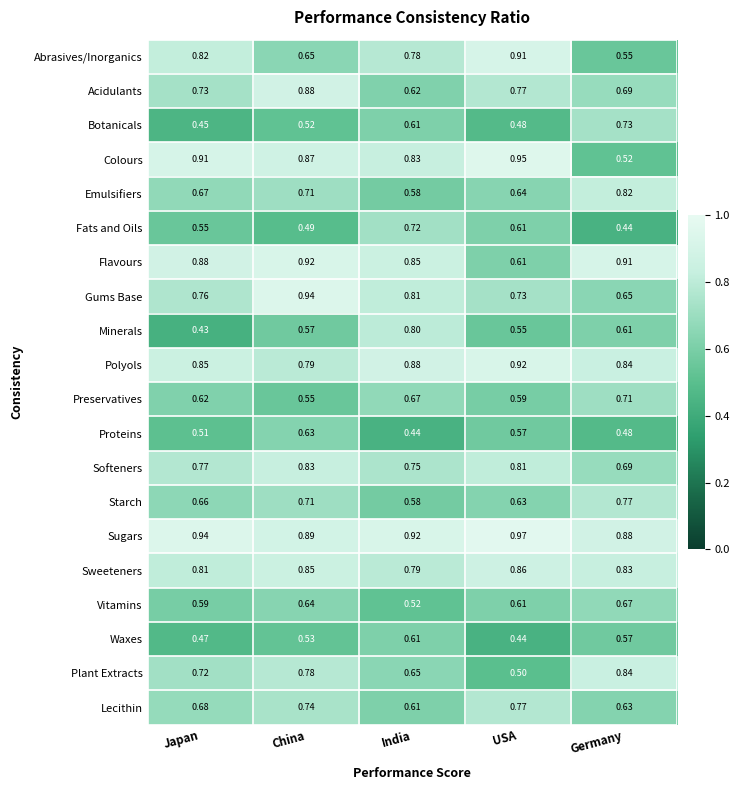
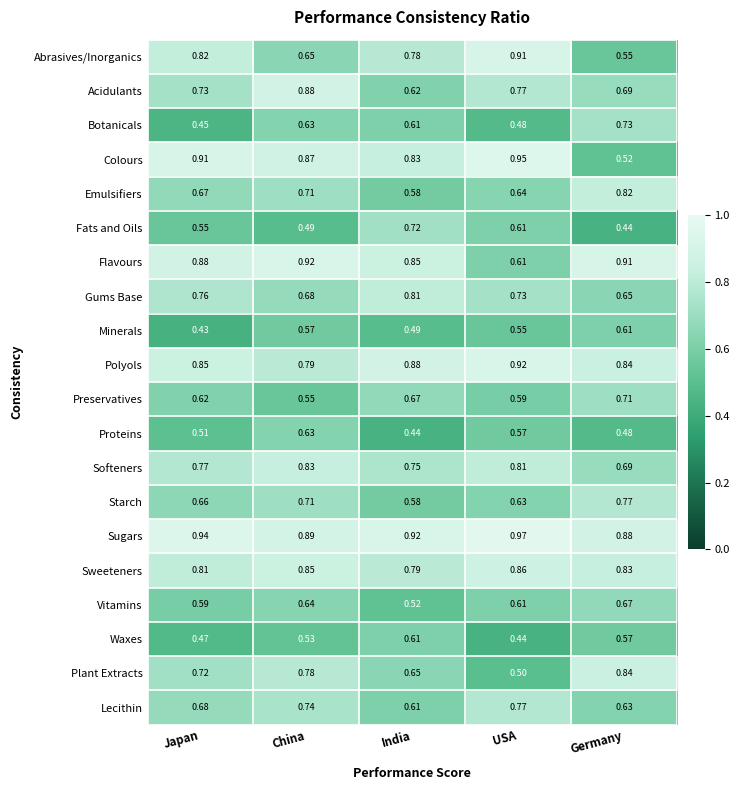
  {
    "Abrasives/Inorganics": {
      "Japan": 0.82,
      "China": 0.65,
      "India": 0.78,
      "USA": 0.91,
      "Germany": 0.55
    },
    "Acidulants": {
      "Japan": 0.73,
      "China": 0.88,
      "India": 0.62,
      "USA": 0.77,
      "Germany": 0.69
    },
    "Botanicals": {
      "Japan": 0.45,
-     "China": 0.52,
+     "China": 0.63,
      "India": 0.61,
      "USA": 0.48,
      "Germany": 0.73
    },
    "Colours": {
      "Japan": 0.91,
      "China": 0.87,
      "India": 0.83,
      "USA": 0.95,
      "Germany": 0.52
    },
    "Emulsifiers": {
      "Japan": 0.67,
      "China": 0.71,
      "India": 0.58,
      "USA": 0.64,
      "Germany": 0.82
    },
    "Fats and Oils": {
      "Japan": 0.55,
      "China": 0.49,
      "India": 0.72,
      "USA": 0.61,
      "Germany": 0.44
    },
    "Flavours": {
      "Japan": 0.88,
      "China": 0.92,
      "India": 0.85,
      "USA": 0.61,
      "Germany": 0.91
    },
    "Gums Base": {
      "Japan": 0.76,
-     "China": 0.94,
+     "China": 0.68,
      "India": 0.81,
      "USA": 0.73,
      "Germany": 0.65
    },
    "Minerals": {
      "Japan": 0.43,
      "China": 0.57,
-     "India": 0.80,
+     "India": 0.49,
      "USA": 0.55,
      "Germany": 0.61
    },
    "Polyols": {
      "Japan": 0.85,
      "China": 0.79,
      "India": 0.88,
      "USA": 0.92,
      "Germany": 0.84
    },
    "Preservatives": {
      "Japan": 0.62,
      "China": 0.55,
      "India": 0.67,
      "USA": 0.59,
      "Germany": 0.71
    },
    "Proteins": {
      "Japan": 0.51,
      "China": 0.63,
      "India": 0.44,
      "USA": 0.57,
      "Germany": 0.48
    },
    "Softeners": {
      "Japan": 0.77,
      "China": 0.83,
      "India": 0.75,
      "USA": 0.81,
      "Germany": 0.69
    },
    "Starch": {
      "Japan": 0.66,
      "China": 0.71,
      "India": 0.58,
      "USA": 0.63,
      "Germany": 0.77
    },
    "Sugars": {
      "Japan": 0.94,
      "China": 0.89,
      "India": 0.92,
      "USA": 0.97,
      "Germany": 0.88
    },
    "Sweeteners": {
      "Japan": 0.81,
      "China": 0.85,
      "India": 0.79,
      "USA": 0.86,
      "Germany": 0.83
    },
    "Vitamins": {
      "Japan": 0.59,
      "China": 0.64,
      "India": 0.52,
      "USA": 0.61,
      "Germany": 0.67
    },
    "Waxes": {
      "Japan": 0.47,
      "China": 0.53,
      "India": 0.61,
      "USA": 0.44,
      "Germany": 0.57
    },
    "Plant Extracts": {
      "Japan": 0.72,
      "China": 0.78,
      "India": 0.65,
      "USA": 0.50,
      "Germany": 0.84
    },
    "Lecithin": {
      "Japan": 0.68,
      "China": 0.74,
      "India": 0.61,
      "USA": 0.77,
      "Germany": 0.63
    }
  }
